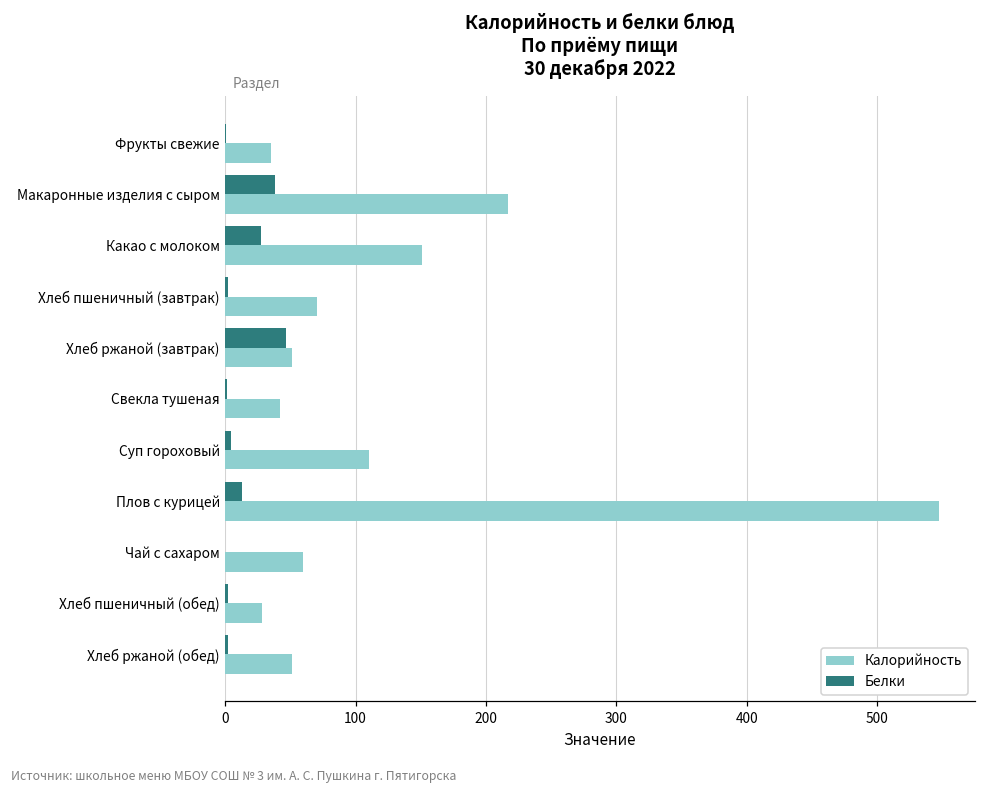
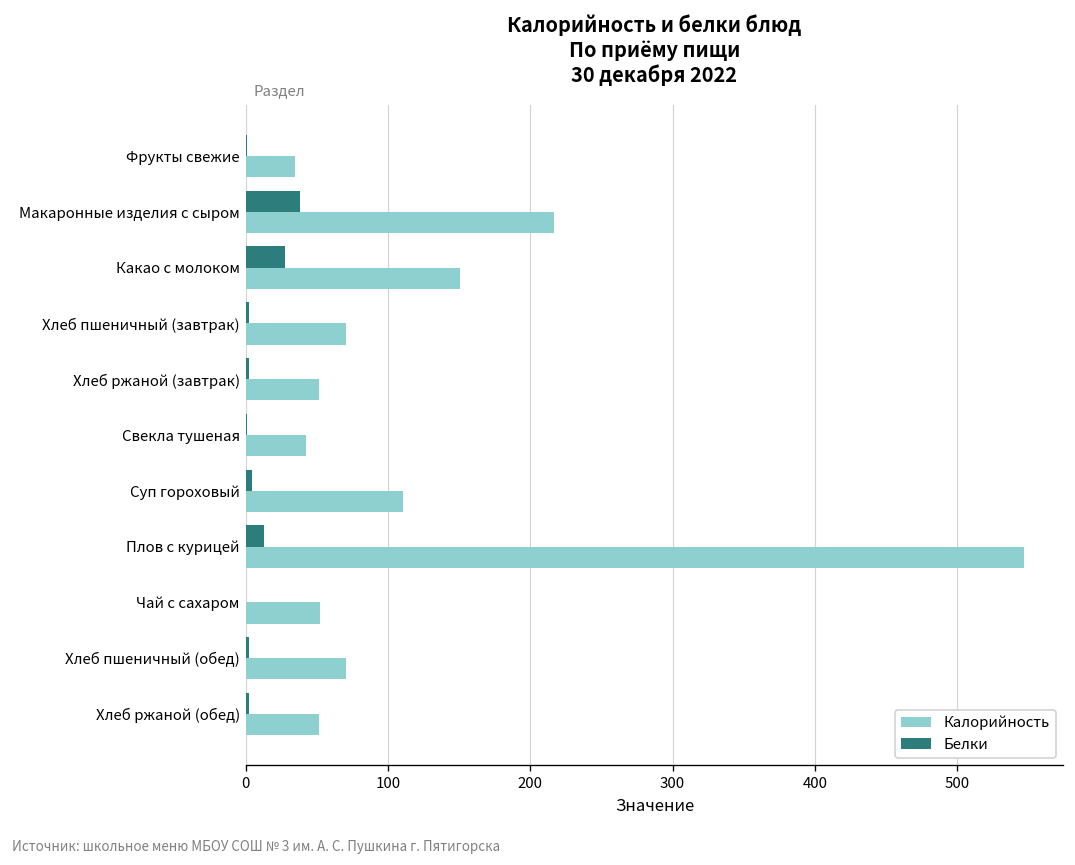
  {
    "Калорийность": {
      "Фрукты свежие": 35,
      "Макаронные изделия с сыром": 217,
      "Какао с молоком": 151,
      "Хлеб пшеничный (завтрак)": 70,
      "Хлеб ржаной (завтрак)": 51,
      "Свекла тушеная": 42,
      "Суп гороховый": 110,
      "Плов с курицей": 547,
-     "Чай с сахаром": 60,
-     "Хлеб пшеничный (обед)": 28,
+     "Чай с сахаром": 52,
+     "Хлеб пшеничный (обед)": 70,
      "Хлеб ржаной (обед)": 51
    },
    "Белки": {
      "Макаронные изделия с сыром": 38,
      "Какао с молоком": 28,
      "Хлеб пшеничный (завтрак)": 2,
-     "Хлеб ржаной (завтрак)": 47,
+     "Хлеб ржаной (завтрак)": 2,
      "Суп гороховый": 4,
      "Плов с курицей": 13,
      "Хлеб пшеничный (обед)": 2
    }
  }
